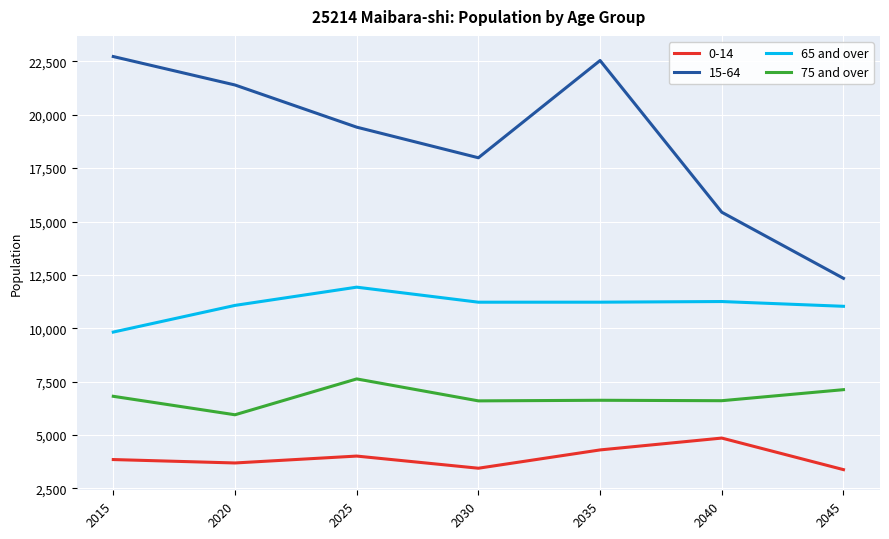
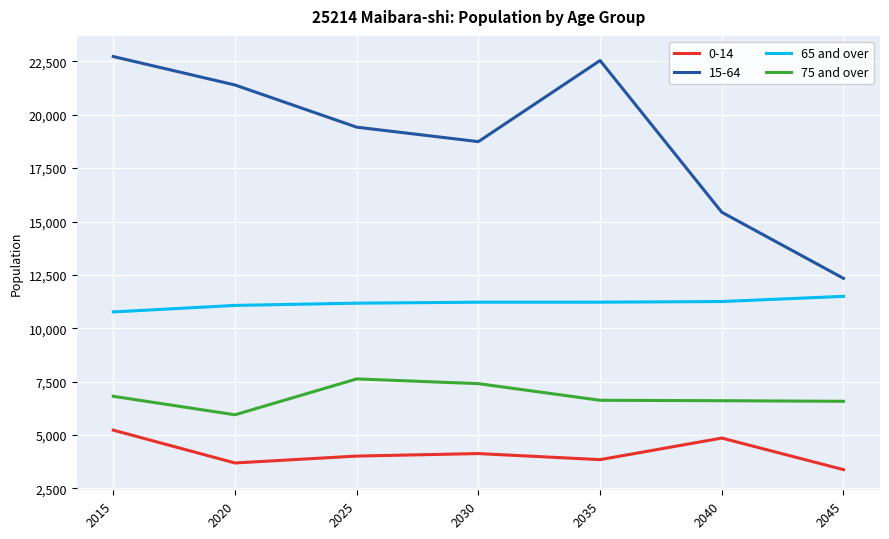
  {
    "0-14": {
-     "2015": "3,900",
+     "2015": "5,200",
      "2020": "3,700",
      "2025": "4,000",
-     "2030": "3,400",
-     "2035": "4,300",
+     "2030": "4,100",
+     "2035": "3,800",
      "2040": "4,900",
      "2045": "3,400"
    },
    "15-64": {
      "2015": "22,700",
      "2020": "21,400",
      "2025": "19,400",
-     "2030": "18,000",
+     "2030": "18,700",
      "2035": "22,500",
      "2040": "15,400",
      "2045": "12,300"
    },
    "65 and over": {
-     "2015": "9,800",
+     "2015": "10,800",
      "2020": "11,100",
-     "2025": "11,900",
+     "2025": "11,200",
      "2030": "11,200",
      "2035": "11,200",
      "2040": "11,300",
-     "2045": "11,000"
+     "2045": "11,500"
    },
    "75 and over": {
      "2015": "6,800",
      "2020": "5,900",
      "2025": "7,600",
-     "2030": "6,600",
+     "2030": "7,400",
      "2035": "6,600",
      "2040": "6,600",
-     "2045": "7,100"
+     "2045": "6,600"
    }
  }
